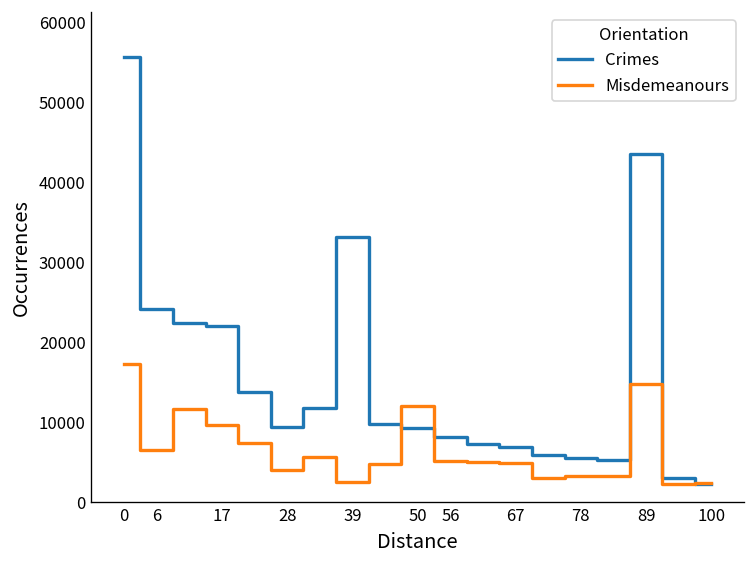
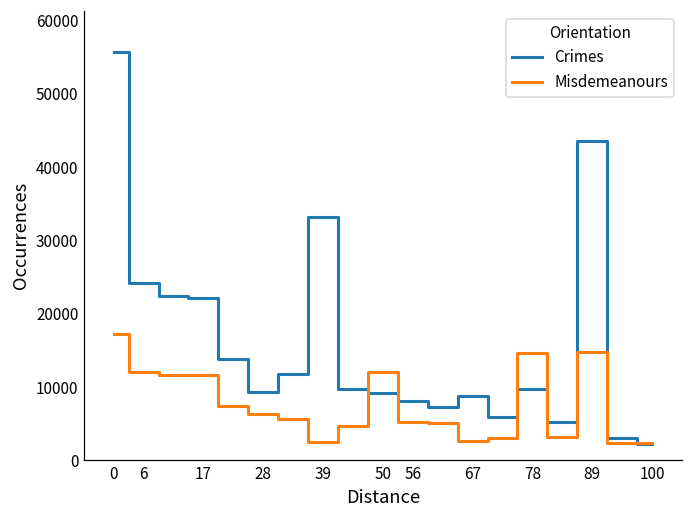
  {
    "Crimes": {
      "0": 56000,
      "6": 24000,
      "17": 22000,
      "28": 9000,
      "39": 33000,
      "50": 9000,
      "56": 8000,
-     "67": 7000,
-     "78": 6000,
+     "67": 9000,
+     "78": 10000,
      "89": 44000
    },
    "Misdemeanours": {
      "0": 17000,
-     "6": 7000,
-     "17": 10000,
-     "28": 4000,
+     "6": 12000,
+     "17": 12000,
+     "28": 6000,
      "39": 2000,
      "50": 12000,
      "56": 5000,
-     "67": 5000,
-     "78": 3000,
+     "67": 3000,
+     "78": 15000,
      "89": 15000
    }
  }
